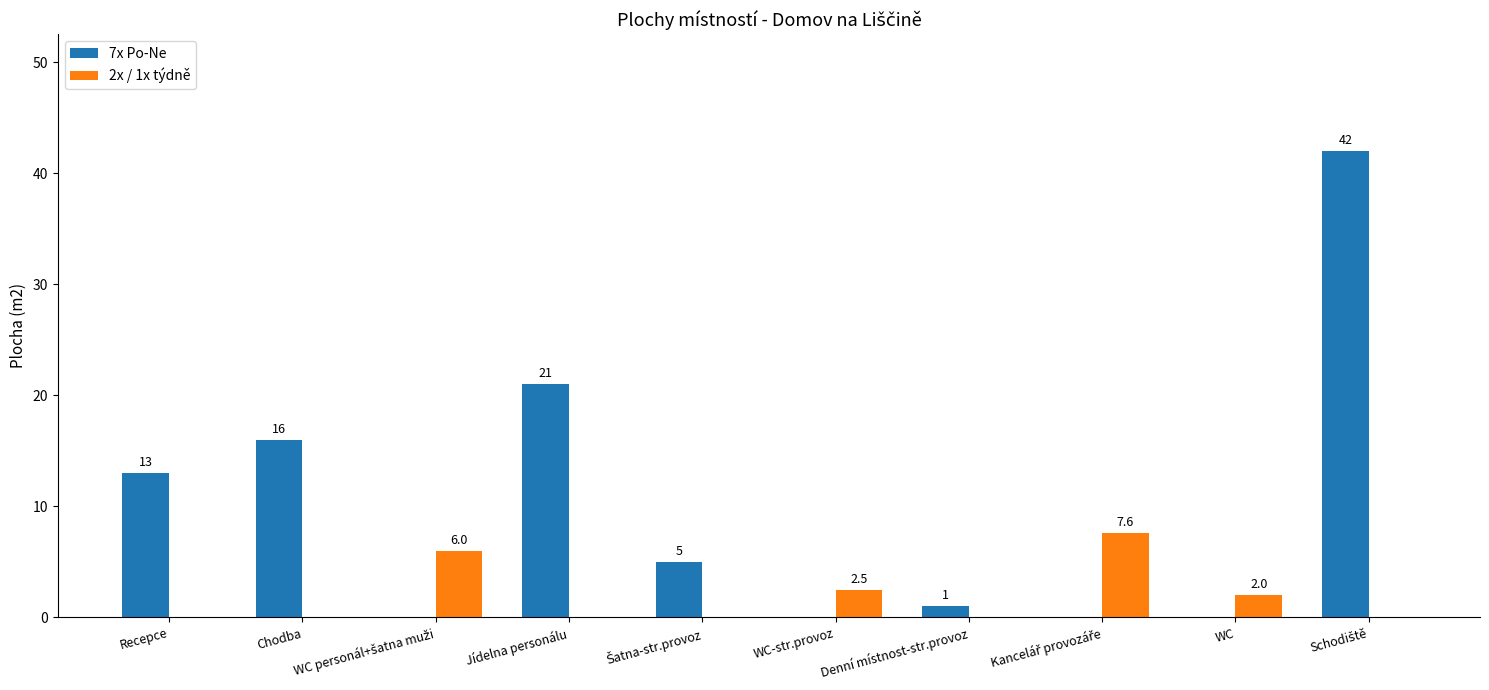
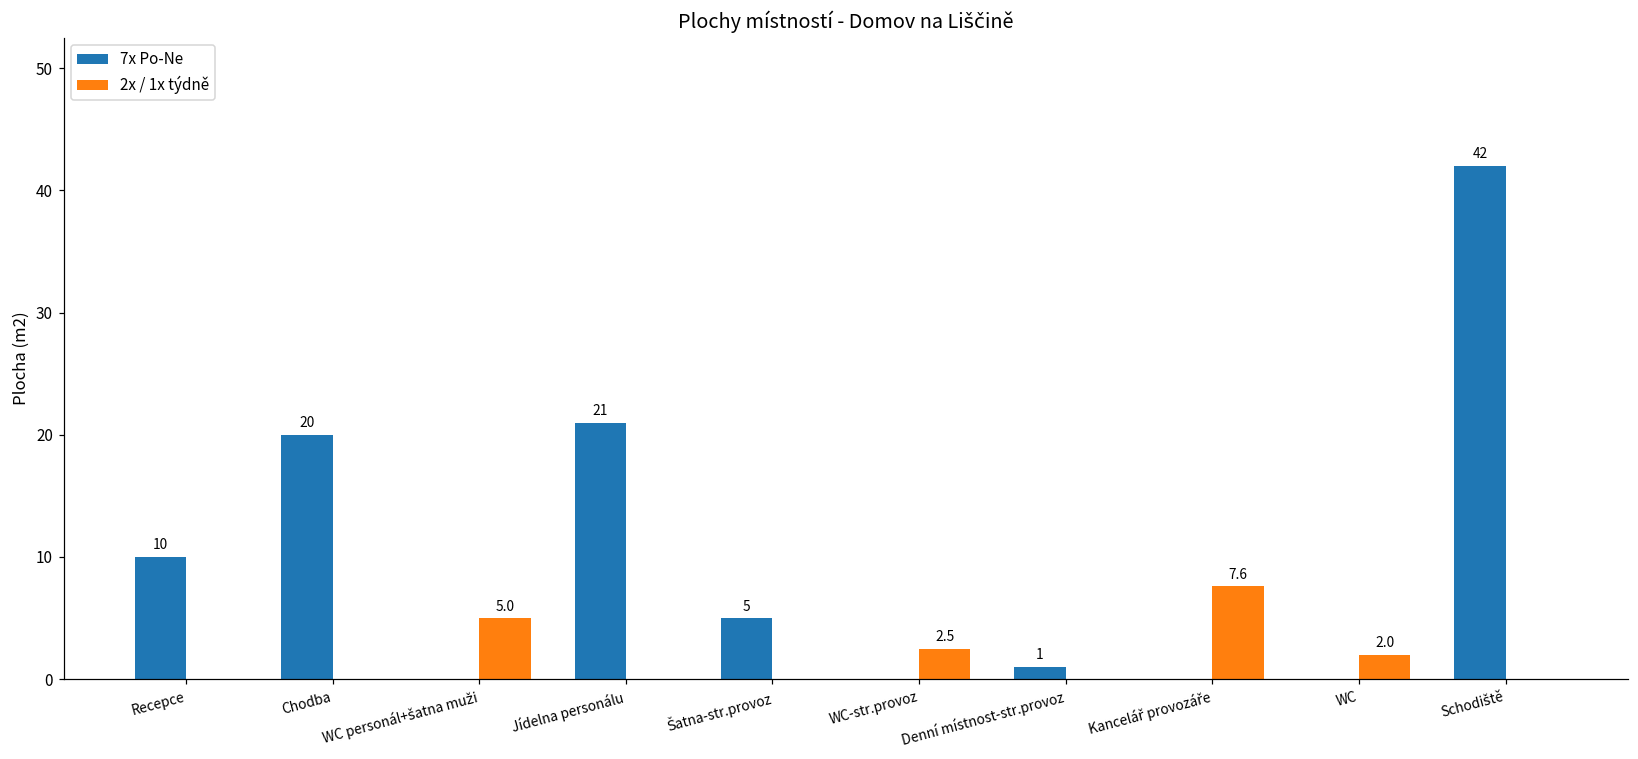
  {
    "7x Po-Ne": {
-     "Recepce": 13,
-     "Chodba": 16,
+     "Recepce": 10,
+     "Chodba": 20,
      "Jídelna personálu": 21,
      "Šatna-str.provoz": 5,
      "Denní místnost-str.provoz": 1,
      "Schodiště": 42
    },
    "2x / 1x týdně": {
-     "WC personál+šatna muži": 6.0,
+     "WC personál+šatna muži": 5.0,
      "WC-str.provoz": 2.5,
      "Kancelář provozáře": 7.6,
      "WC": 2.0
    }
  }
